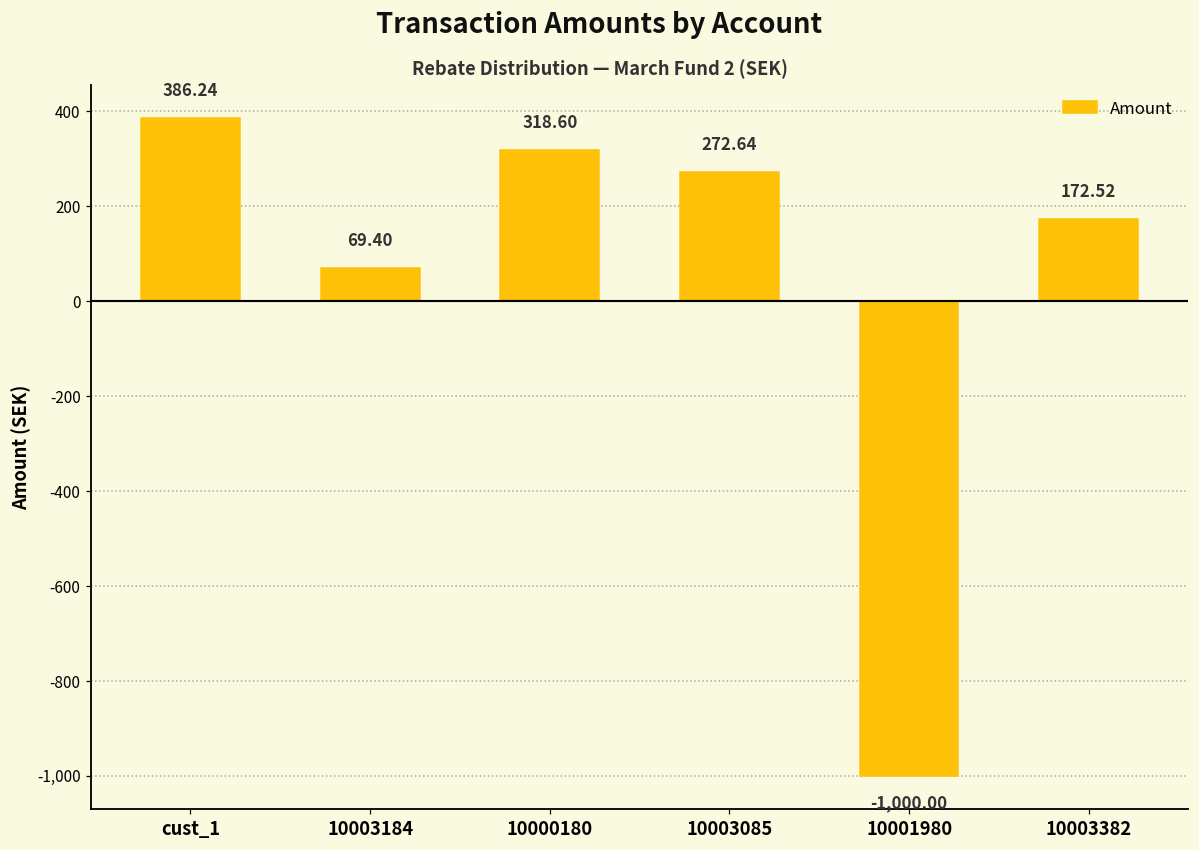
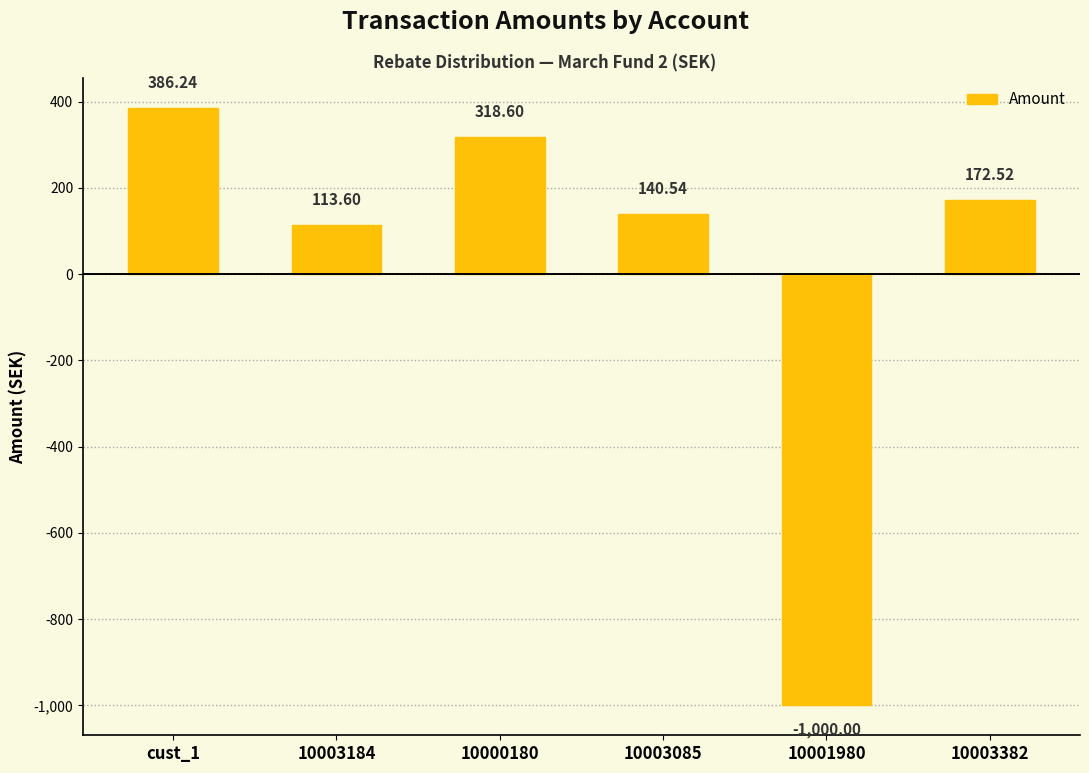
  {
    "cust_1": "386.24",
-   "10003184": "69.40",
+   "10003184": "113.60",
    "10000180": "318.60",
-   "10003085": "272.64",
+   "10003085": "140.54",
    "10001980": "-1,000.00",
    "10003382": "172.52"
  }
